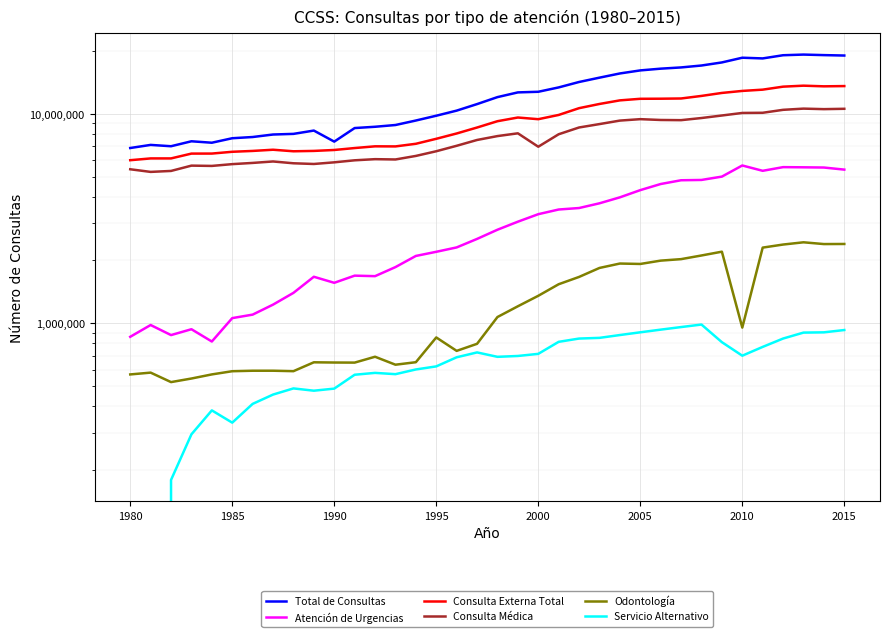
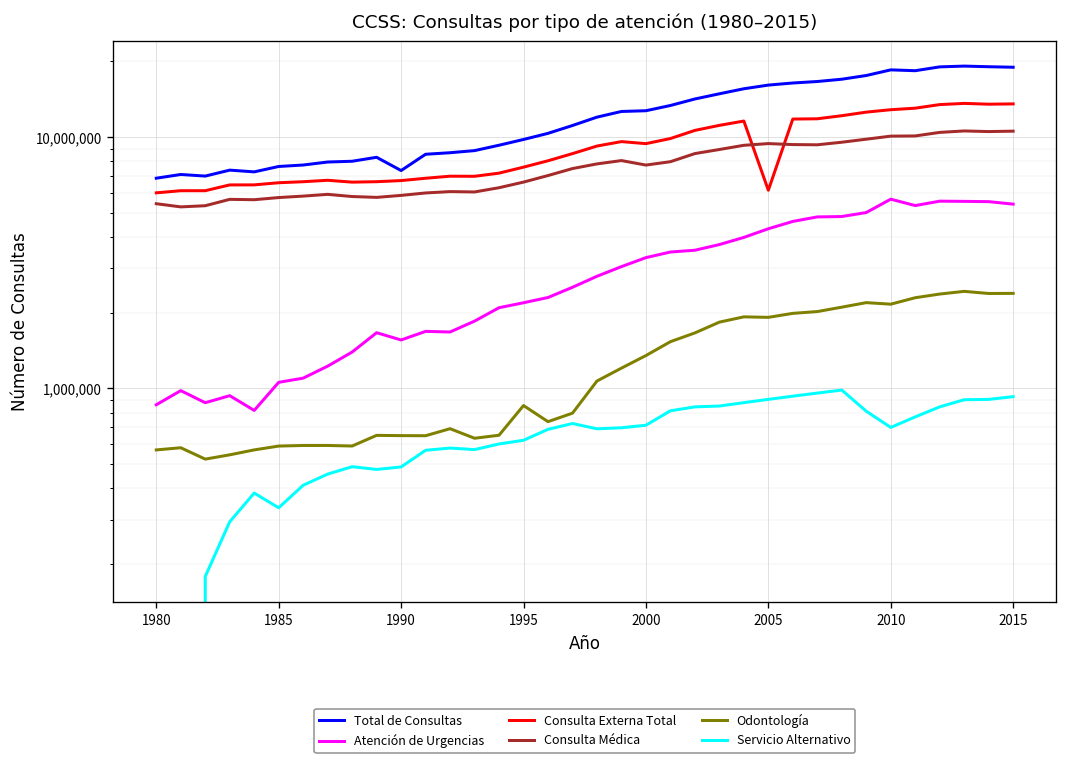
  {
    "Total de Consultas": {
      "1980": "6,900,000",
      "1985": "7,600,000",
      "1990": "7,400,000",
      "1995": "10,000,000",
      "2000": "13,000,000",
      "2005": "16,000,000",
      "2010": "19,000,000",
      "2015": "19,000,000"
    },
    "Atención de Urgencias": {
      "1980": "860,000",
      "1985": "1,100,000",
      "1990": "1,600,000",
      "1995": "2,200,000",
      "2000": "3,300,000",
      "2005": "4,300,000",
      "2010": "5,700,000",
      "2015": "5,400,000"
    },
    "Consulta Externa Total": {
      "1980": "6,000,000",
      "1985": "6,600,000",
      "1990": "6,700,000",
      "1995": "7,600,000",
      "2000": "9,000,000",
-     "2005": "12,000,000",
+     "2005": "6,100,000",
      "2010": "13,000,000",
      "2015": "14,000,000"
    },
    "Consulta Médica": {
      "1980": "5,400,000",
      "1985": "5,700,000",
      "1990": "5,900,000",
      "1995": "6,600,000",
-     "2000": "7,000,000",
+     "2000": "7,700,000",
      "2005": "9,000,000",
      "2010": "10,000,000",
      "2015": "11,000,000"
    },
    "Odontología": {
      "1980": "570,000",
      "1985": "590,000",
      "1990": "650,000",
      "1995": "850,000",
      "2000": "1,400,000",
      "2005": "1,900,000",
-     "2010": "1,000,000",
+     "2010": "2,200,000",
      "2015": "2,400,000"
    },
    "Servicio Alternativo": {
      "1985": "330,000",
      "1990": "490,000",
      "1995": "620,000",
      "2000": "710,000",
      "2005": "900,000",
      "2010": "700,000",
      "2015": "900,000"
    }
  }
